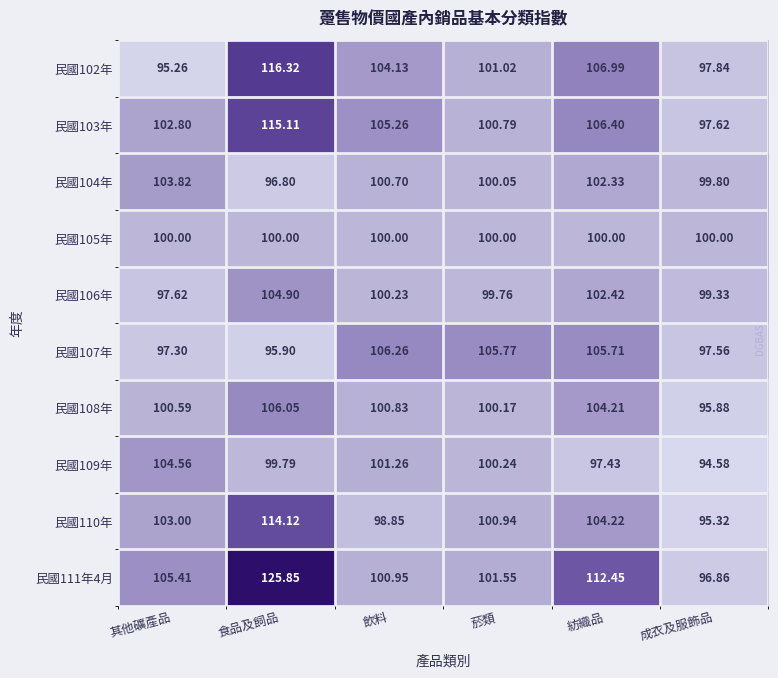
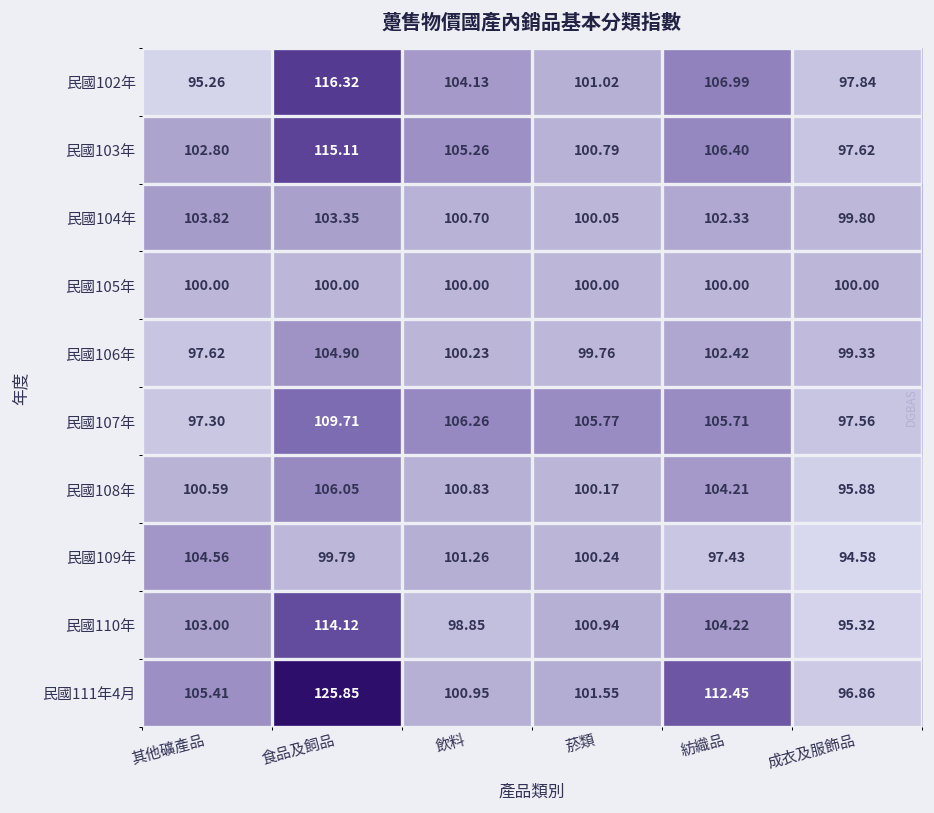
  {
    "民國102年": {
      "其他礦產品": 95.26,
      "食品及飼品": 116.32,
      "飲料": 104.13,
      "菸類": 101.02,
      "紡織品": 106.99,
      "成衣及服飾品": 97.84
    },
    "民國103年": {
      "其他礦產品": 102.80,
      "食品及飼品": 115.11,
      "飲料": 105.26,
      "菸類": 100.79,
      "紡織品": 106.40,
      "成衣及服飾品": 97.62
    },
    "民國104年": {
      "其他礦產品": 103.82,
-     "食品及飼品": 96.80,
+     "食品及飼品": 103.35,
      "飲料": 100.70,
      "菸類": 100.05,
      "紡織品": 102.33,
      "成衣及服飾品": 99.80
    },
    "民國105年": {
      "其他礦產品": 100.00,
      "食品及飼品": 100.00,
      "飲料": 100.00,
      "菸類": 100.00,
      "紡織品": 100.00,
      "成衣及服飾品": 100.00
    },
    "民國106年": {
      "其他礦產品": 97.62,
      "食品及飼品": 104.90,
      "飲料": 100.23,
      "菸類": 99.76,
      "紡織品": 102.42,
      "成衣及服飾品": 99.33
    },
    "民國107年": {
      "其他礦產品": 97.30,
-     "食品及飼品": 95.90,
+     "食品及飼品": 109.71,
      "飲料": 106.26,
      "菸類": 105.77,
      "紡織品": 105.71,
      "成衣及服飾品": 97.56
    },
    "民國108年": {
      "其他礦產品": 100.59,
      "食品及飼品": 106.05,
      "飲料": 100.83,
      "菸類": 100.17,
      "紡織品": 104.21,
      "成衣及服飾品": 95.88
    },
    "民國109年": {
      "其他礦產品": 104.56,
      "食品及飼品": 99.79,
      "飲料": 101.26,
      "菸類": 100.24,
      "紡織品": 97.43,
      "成衣及服飾品": 94.58
    },
    "民國110年": {
      "其他礦產品": 103.00,
      "食品及飼品": 114.12,
      "飲料": 98.85,
      "菸類": 100.94,
      "紡織品": 104.22,
      "成衣及服飾品": 95.32
    },
    "民國111年4月": {
      "其他礦產品": 105.41,
      "食品及飼品": 125.85,
      "飲料": 100.95,
      "菸類": 101.55,
      "紡織品": 112.45,
      "成衣及服飾品": 96.86
    }
  }
